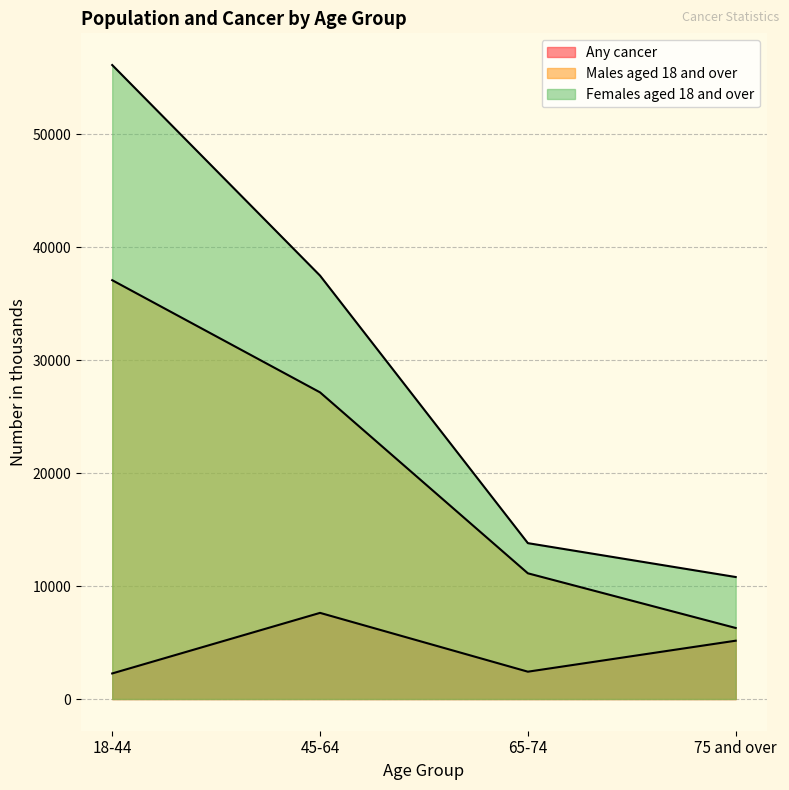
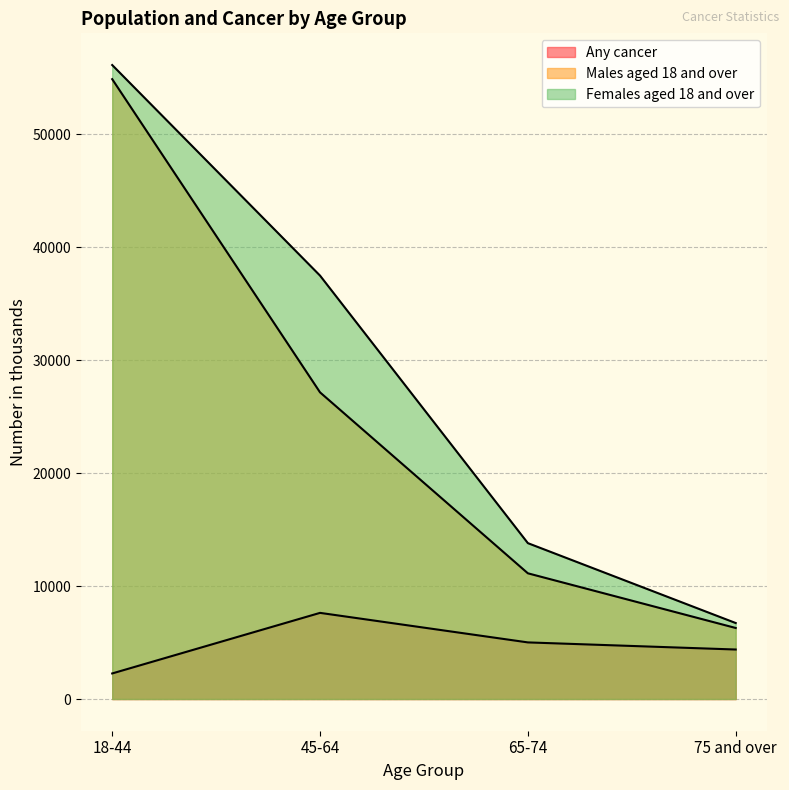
  {
    "Any cancer": {
      "18-44": 2300,
      "45-64": 7600,
-     "65-74": 2400,
-     "75 and over": 5200
+     "65-74": 5000,
+     "75 and over": 4400
    },
    "Males aged 18 and over": {
-     "18-44": 37100,
+     "18-44": 54900,
      "45-64": 27200,
      "65-74": 11100,
      "75 and over": 6300
    },
    "Females aged 18 and over": {
      "18-44": 56100,
      "45-64": 37500,
      "65-74": 13800,
-     "75 and over": 10800
+     "75 and over": 6700
    }
  }
